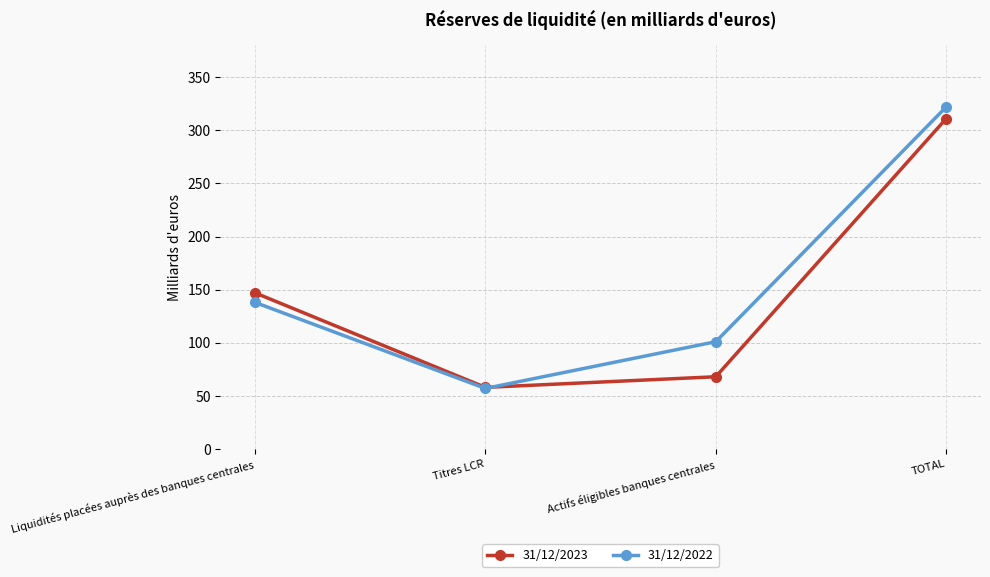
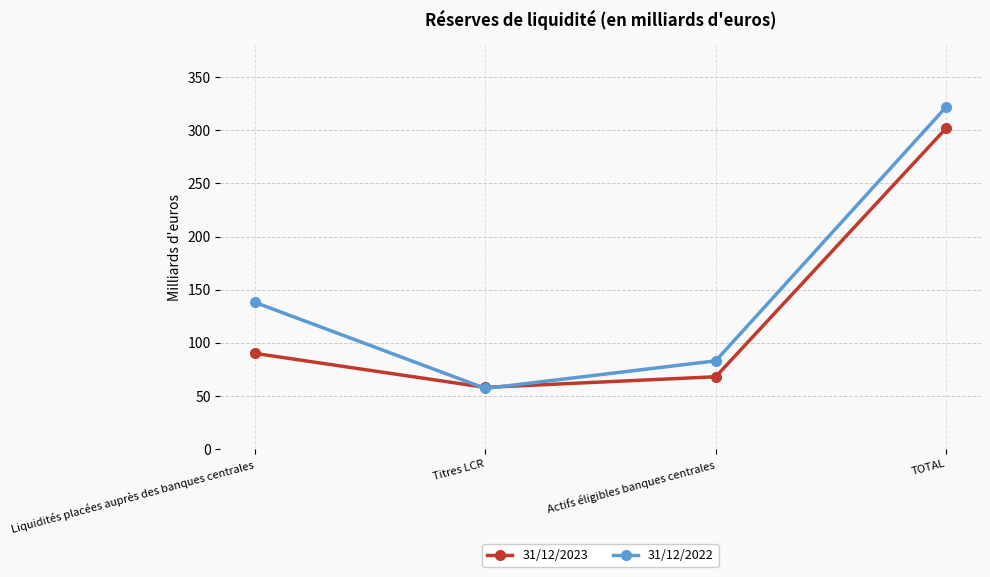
  {
    "31/12/2023": {
-     "Liquidités placées auprès des banques centrales": 147,
+     "Liquidités placées auprès des banques centrales": 90,
      "Actifs éligibles banques centrales": 68,
-     "TOTAL": 311
+     "TOTAL": 302
    },
    "31/12/2022": {
      "Liquidités placées auprès des banques centrales": 138,
-     "Actifs éligibles banques centrales": 101,
+     "Actifs éligibles banques centrales": 83,
      "TOTAL": 322
    }
  }
